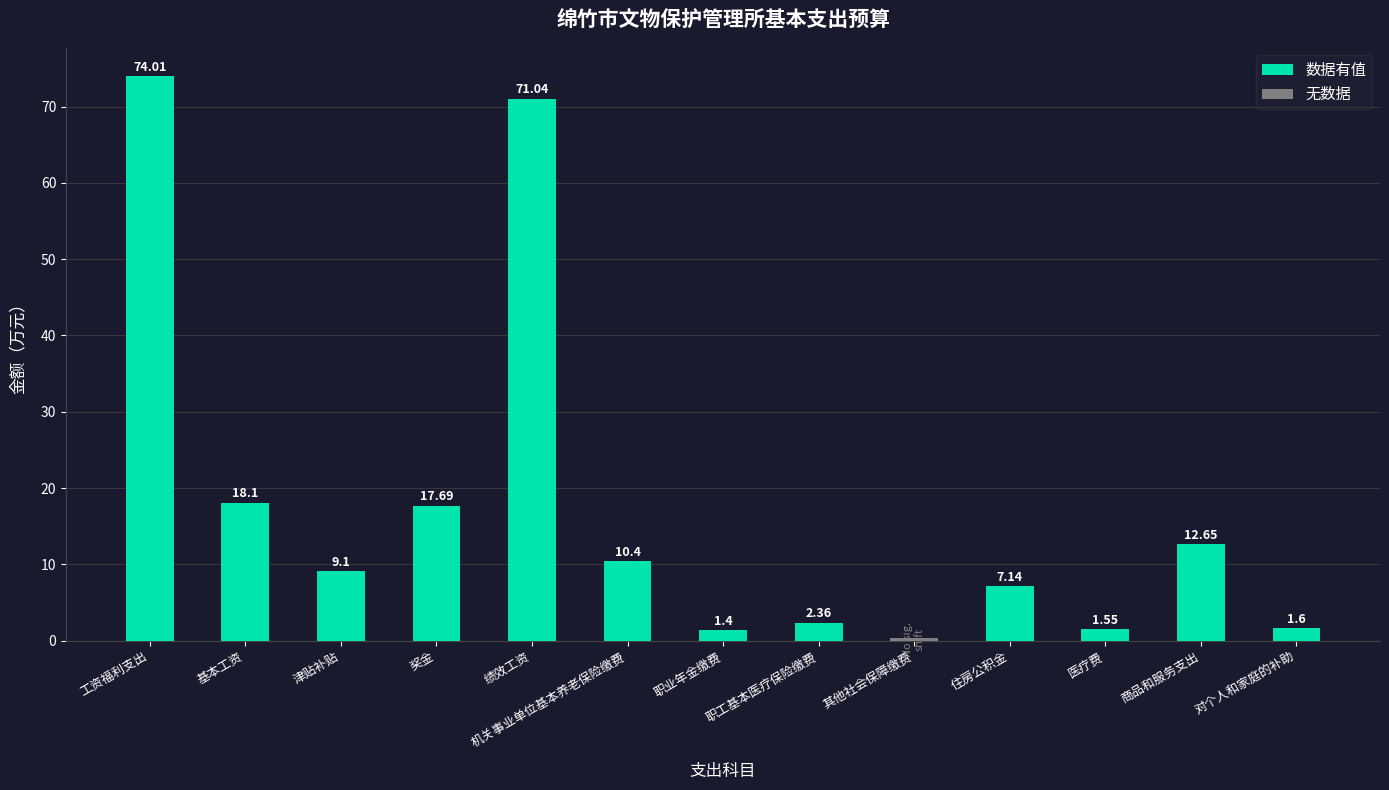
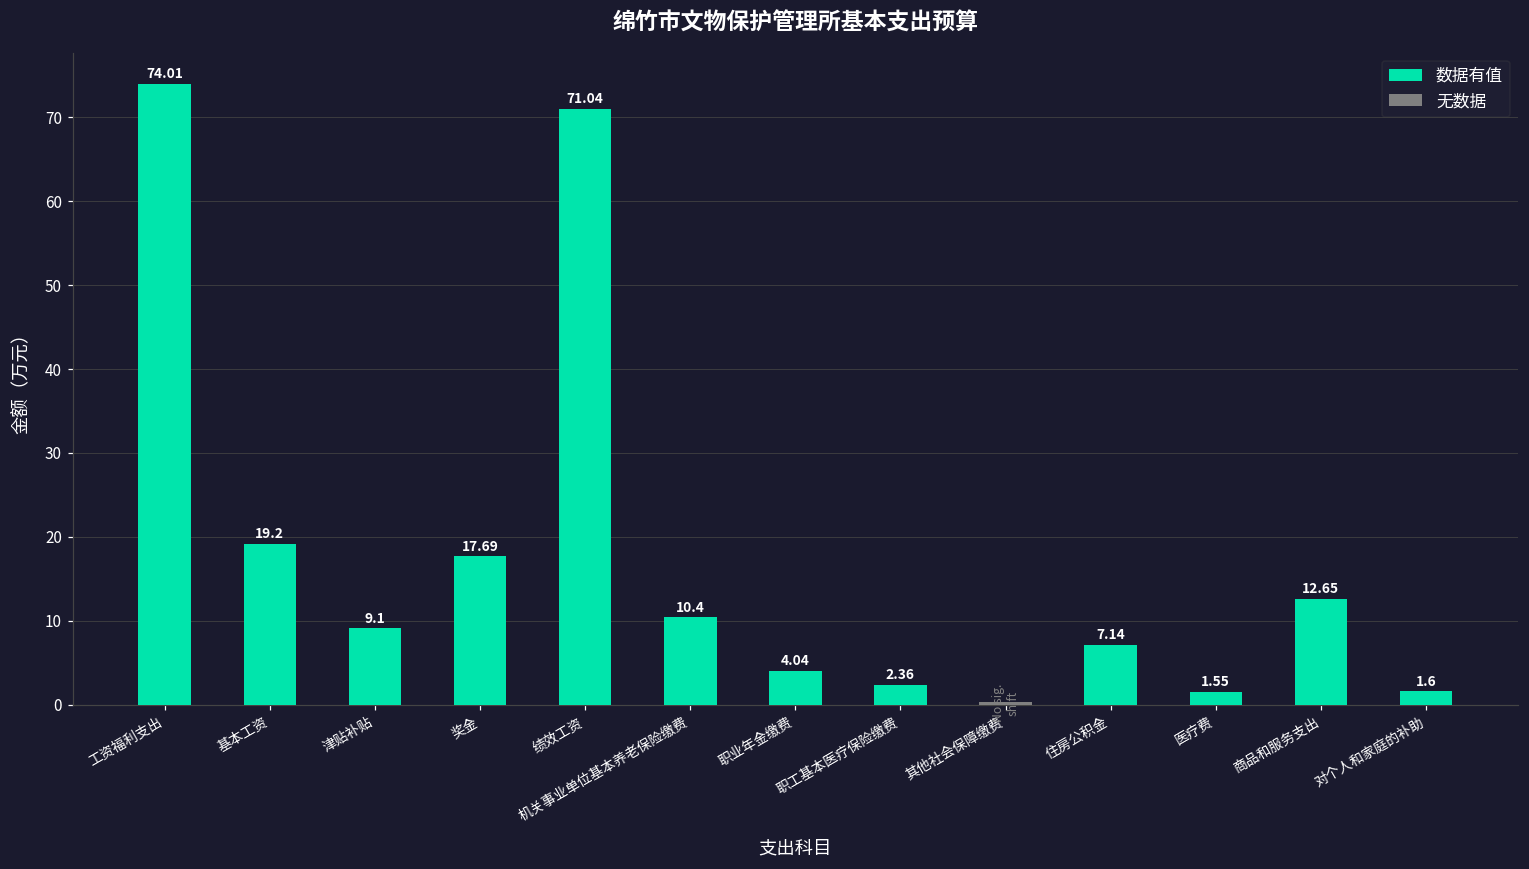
  {
    "工资福利支出": 74.01,
-   "基本工资": 18.1,
+   "基本工资": 19.2,
    "津贴补贴": 9.1,
    "奖金": 17.69,
    "绩效工资": 71.04,
    "机关事业单位基本养老保险缴费": 10.4,
-   "职业年金缴费": 1.4,
+   "职业年金缴费": 4.04,
    "职工基本医疗保险缴费": 2.36,
    "住房公积金": 7.14,
    "医疗费": 1.55,
    "商品和服务支出": 12.65,
    "对个人和家庭的补助": 1.6
  }
